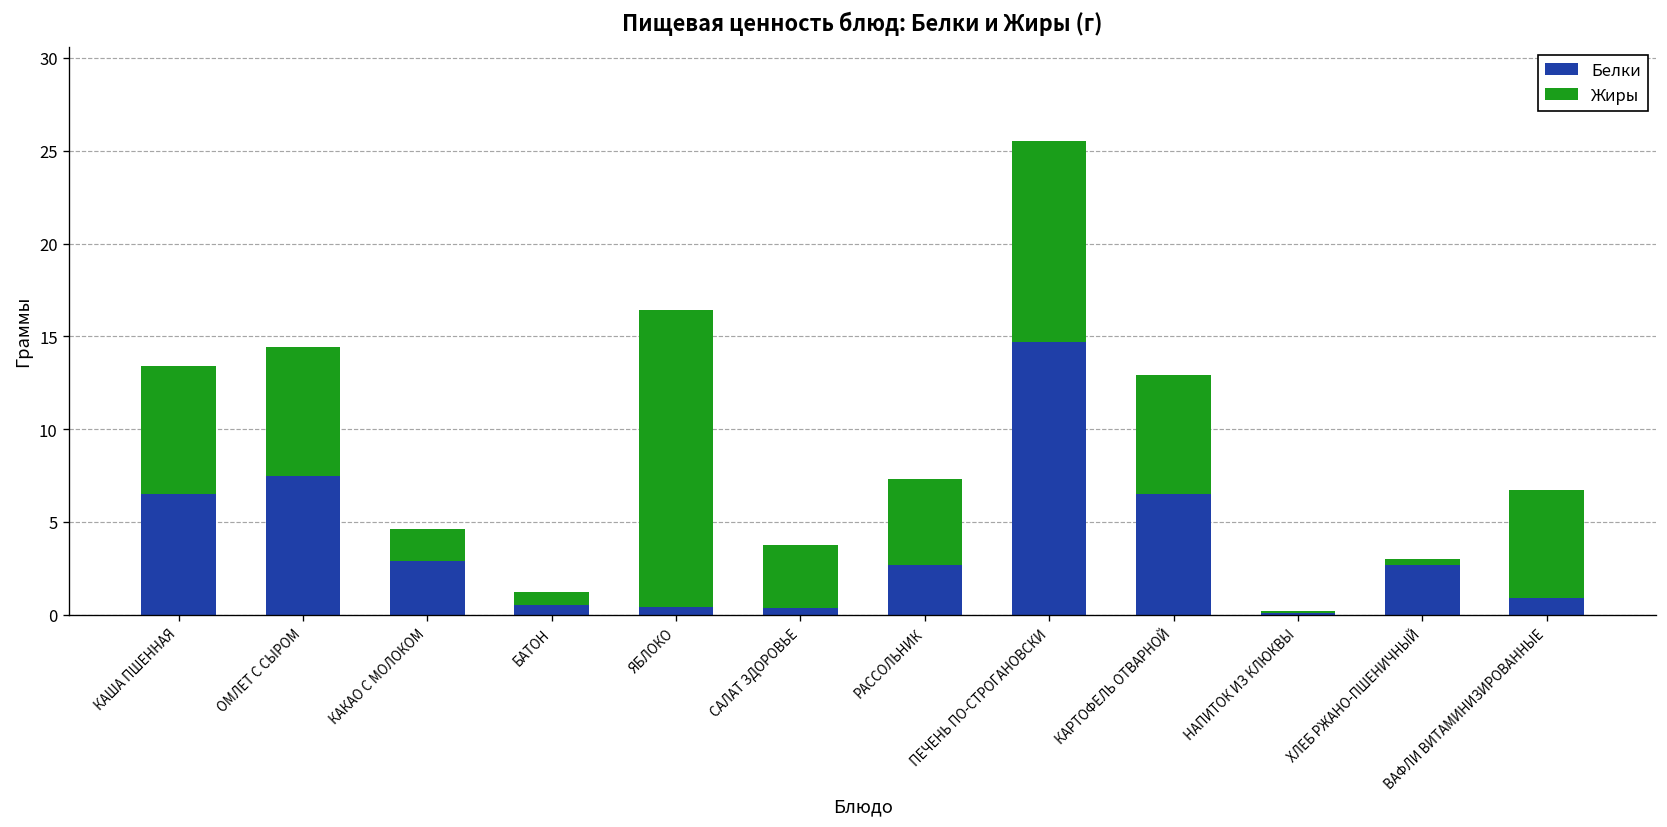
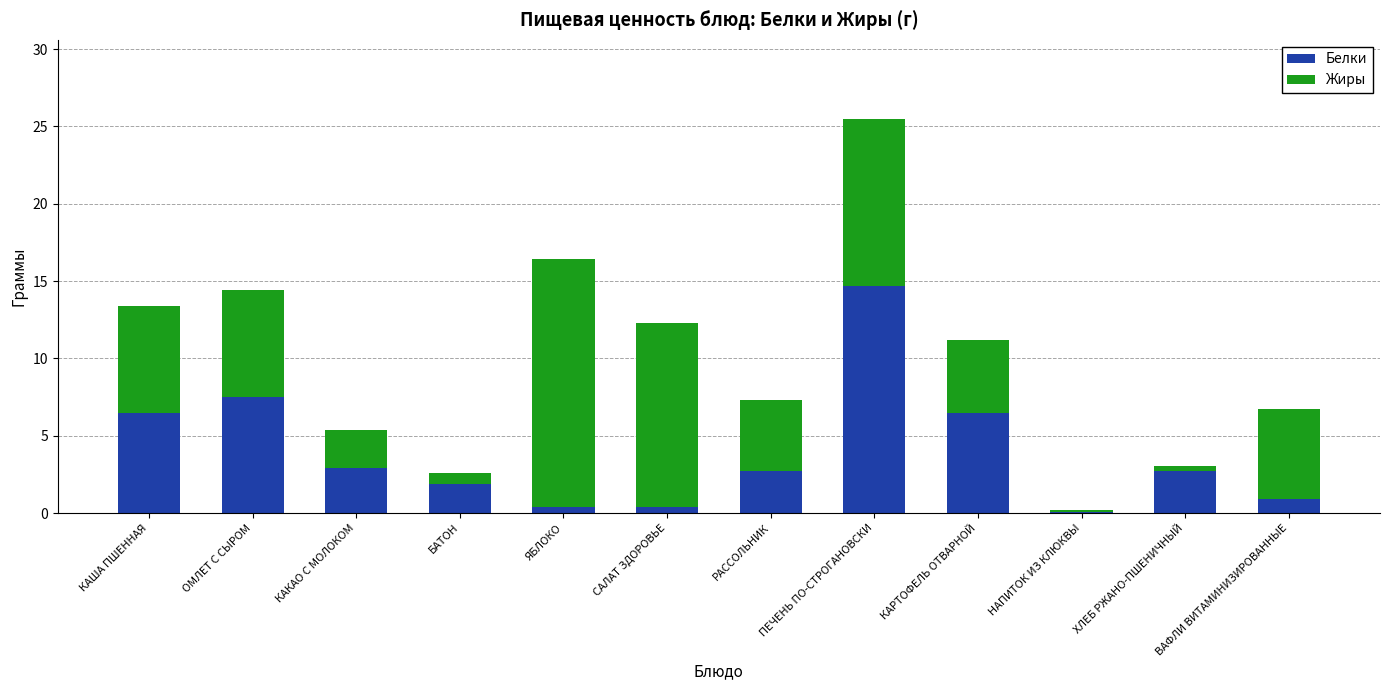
  {
    "Белки": {
      "КАША ПШЕННАЯ": 6.5,
      "ОМЛЕТ С СЫРОМ": 7.5,
      "КАКАО С МОЛОКОМ": 2.9,
-     "БАТОН": 0.5,
+     "БАТОН": 1.9,
      "ЯБЛОКО": 0.4,
      "САЛАТ ЗДОРОВЬЕ": 0.4,
      "РАССОЛЬНИК": 2.7,
      "ПЕЧЕНЬ ПО-СТРОГАНОВСКИ": 14.7,
      "КАРТОФЕЛЬ ОТВАРНОЙ": 6.5,
      "ХЛЕБ РЖАНО-ПШЕНИЧНЫЙ": 2.7,
      "ВАФЛИ ВИТАМИНИЗИРОВАННЫЕ": 0.9
    },
    "Жиры": {
      "КАША ПШЕННАЯ": 6.9,
      "ОМЛЕТ С СЫРОМ": 6.9,
-     "КАКАО С МОЛОКОМ": 1.7,
+     "КАКАО С МОЛОКОМ": 2.5,
      "БАТОН": 0.7,
      "ЯБЛОКО": 16.0,
-     "САЛАТ ЗДОРОВЬЕ": 3.4,
+     "САЛАТ ЗДОРОВЬЕ": 11.9,
      "РАССОЛЬНИК": 4.6,
      "ПЕЧЕНЬ ПО-СТРОГАНОВСКИ": 10.8,
-     "КАРТОФЕЛЬ ОТВАРНОЙ": 6.4,
+     "КАРТОФЕЛЬ ОТВАРНОЙ": 4.7,
      "ХЛЕБ РЖАНО-ПШЕНИЧНЫЙ": 0.3,
      "ВАФЛИ ВИТАМИНИЗИРОВАННЫЕ": 5.8
    }
  }
